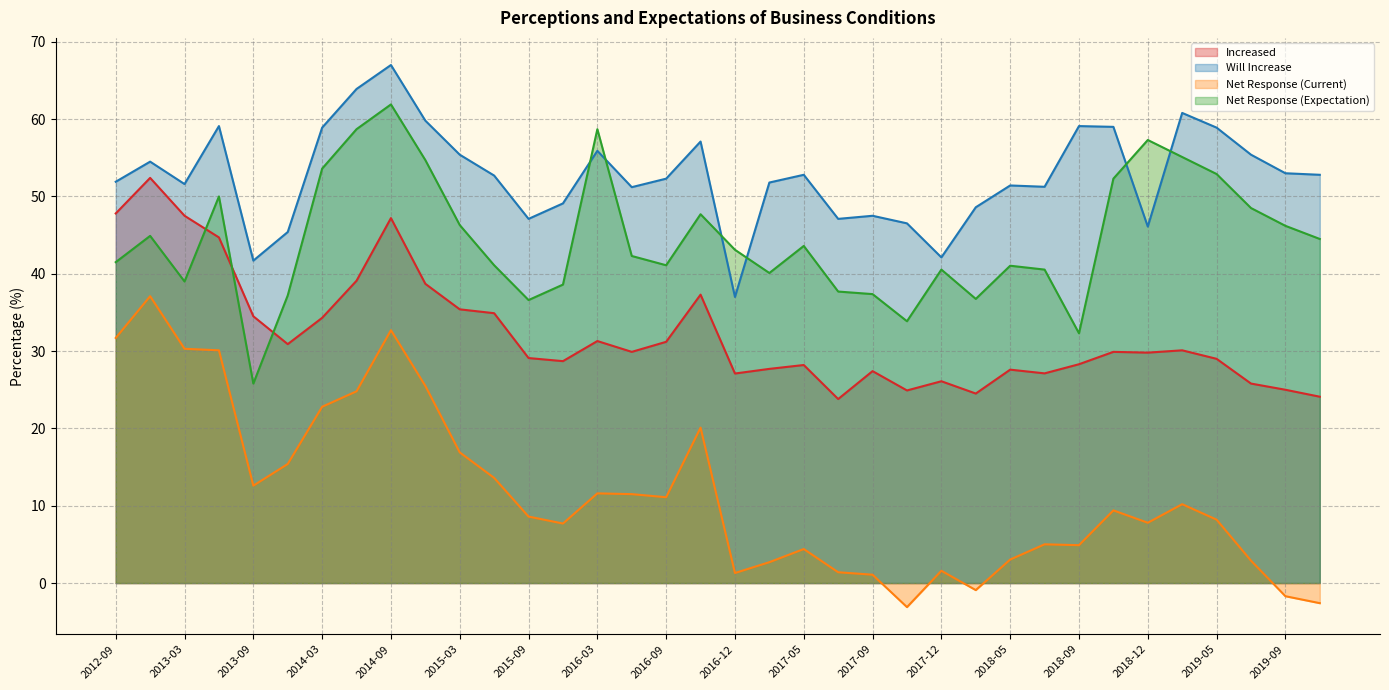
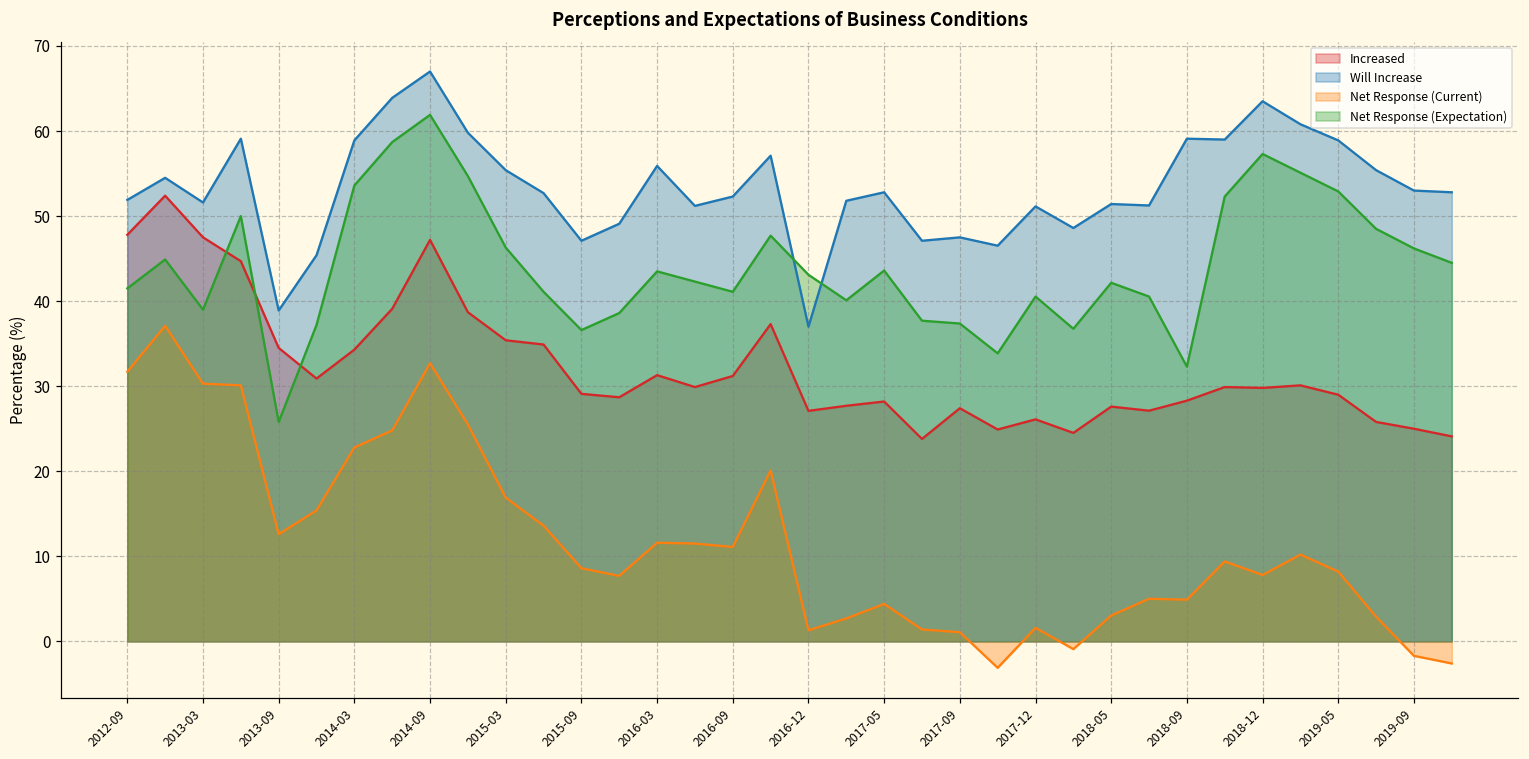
  {
    "Will Increase": {
      "2012-09": 52,
      "2013-03": 52,
-     "2013-09": 42,
+     "2013-09": 39,
      "2014-03": 59,
      "2014-09": 67,
      "2015-03": 55,
      "2015-09": 47,
      "2016-03": 56,
      "2016-09": 52,
      "2016-12": 37,
      "2017-05": 53,
      "2017-09": 48,
-     "2017-12": 42,
+     "2017-12": 51,
      "2018-05": 51,
      "2018-09": 59,
-     "2018-12": 46,
+     "2018-12": 64,
      "2019-05": 59,
      "2019-09": 53
    },
    "Net Response (Expectation)": {
      "2012-09": 42,
      "2013-03": 39,
      "2013-09": 26,
      "2014-03": 54,
      "2014-09": 62,
      "2015-03": 46,
      "2015-09": 37,
-     "2016-03": 59,
+     "2016-03": 44,
      "2016-09": 41,
      "2016-12": 43,
      "2017-05": 44,
      "2017-09": 37,
      "2017-12": 41,
-     "2018-05": 41,
+     "2018-05": 42,
      "2018-09": 32,
      "2018-12": 57,
      "2019-05": 53,
      "2019-09": 46
    }
  }
